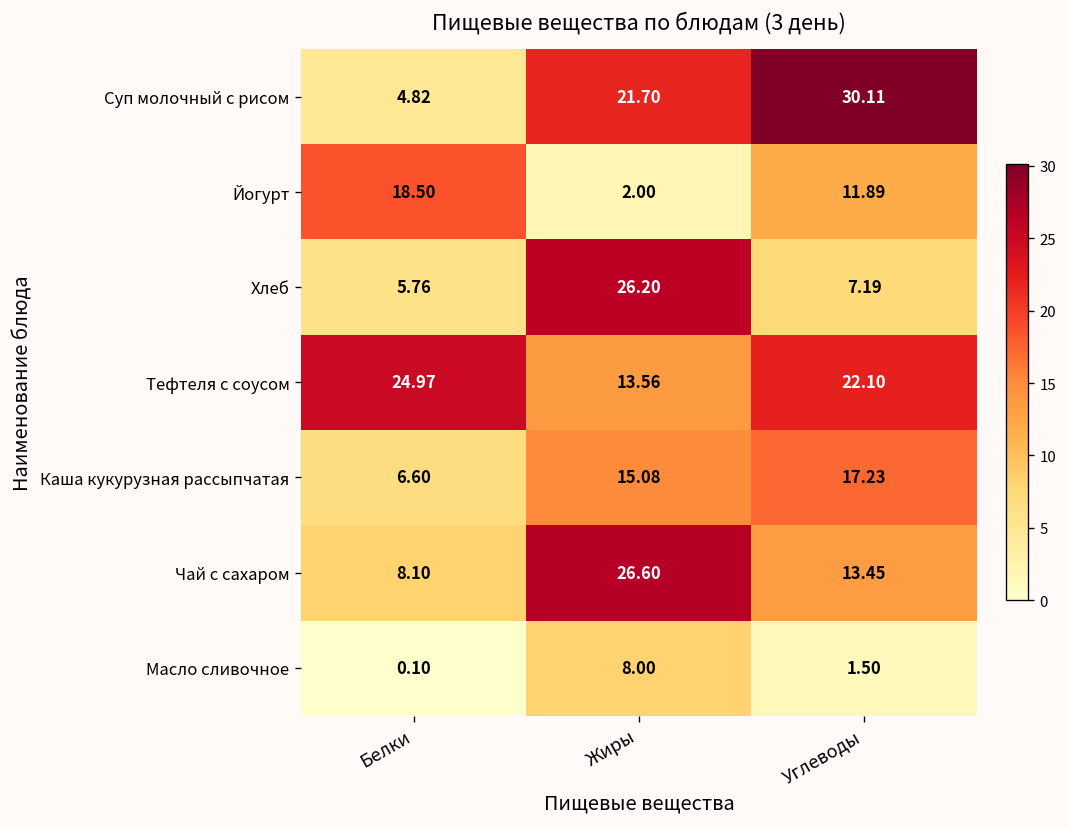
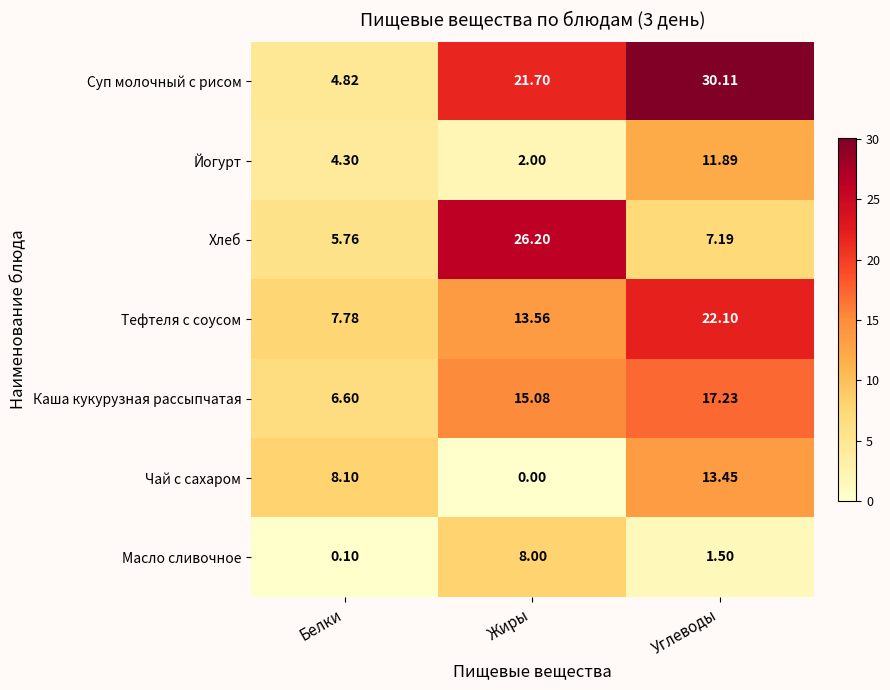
  {
    "Суп молочный с рисом": {
      "Белки": 4.82,
      "Жиры": 21.70,
      "Углеводы": 30.11
    },
    "Йогурт": {
-     "Белки": 18.50,
+     "Белки": 4.30,
      "Жиры": 2.00,
      "Углеводы": 11.89
    },
    "Хлеб": {
      "Белки": 5.76,
      "Жиры": 26.20,
      "Углеводы": 7.19
    },
    "Тефтеля с соусом": {
-     "Белки": 24.97,
+     "Белки": 7.78,
      "Жиры": 13.56,
      "Углеводы": 22.10
    },
    "Каша кукурузная рассыпчатая": {
      "Белки": 6.60,
      "Жиры": 15.08,
      "Углеводы": 17.23
    },
    "Чай с сахаром": {
      "Белки": 8.10,
-     "Жиры": 26.60,
+     "Жиры": 0.00,
      "Углеводы": 13.45
    },
    "Масло сливочное": {
      "Белки": 0.10,
      "Жиры": 8.00,
      "Углеводы": 1.50
    }
  }
